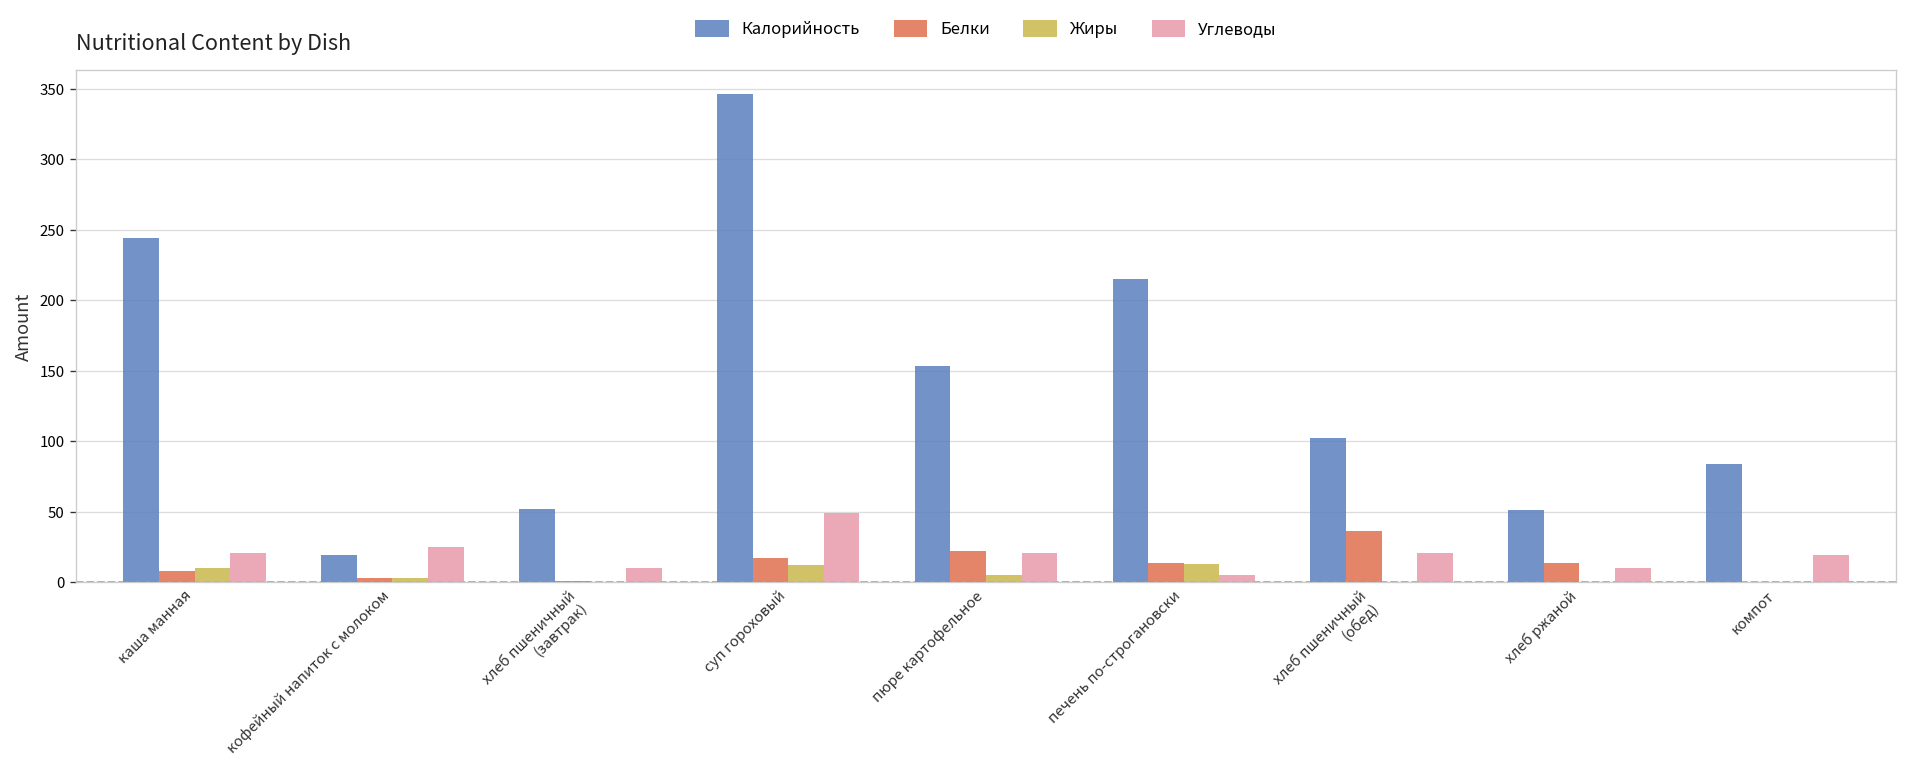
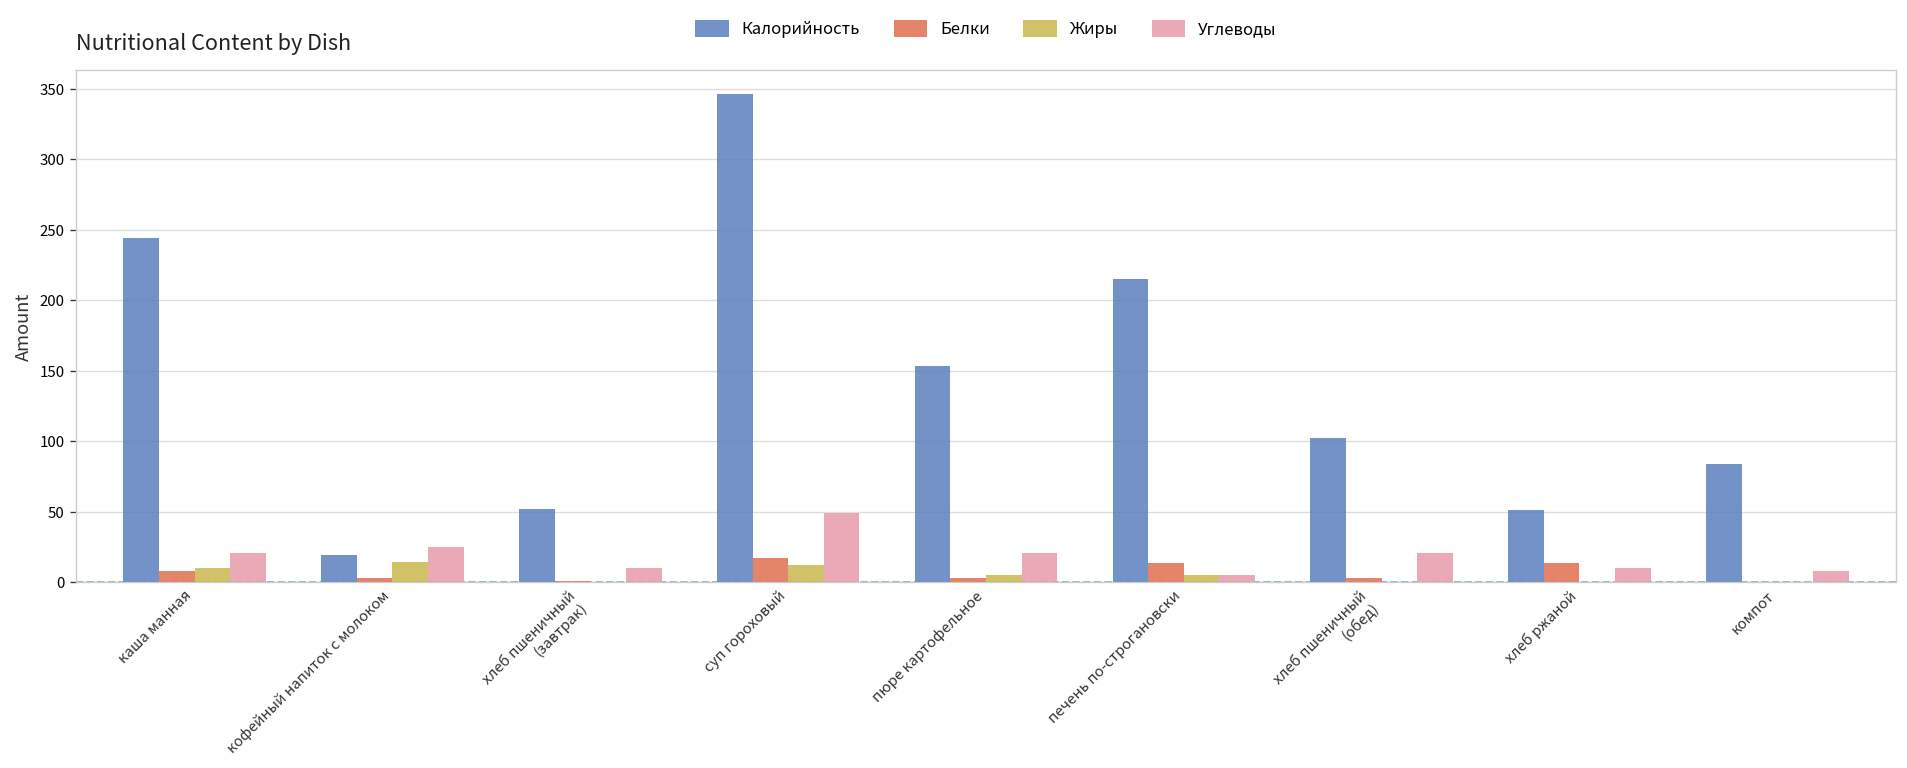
  {
    "Калорийность": {
      "каша манная": 244,
      "кофейный напиток с молоком": 19,
      "хлеб пшеничный (завтрак)": 52,
      "суп гороховый": 346,
      "пюре картофельное": 153,
      "печень по-строгановски": 215,
      "хлеб пшеничный (обед)": 102,
      "хлеб ржаной": 51,
      "компот": 84
    },
    "Белки": {
      "каша манная": 8,
      "кофейный напиток с молоком": 3,
      "суп гороховый": 17,
-     "пюре картофельное": 22,
+     "пюре картофельное": 3,
      "печень по-строгановски": 14,
-     "хлеб пшеничный (обед)": 36,
+     "хлеб пшеничный (обед)": 3,
      "хлеб ржаной": 14,
      "компот": 0
    },
    "Жиры": {
      "каша манная": 10,
-     "кофейный напиток с молоком": 3,
+     "кофейный напиток с молоком": 14,
      "суп гороховый": 12,
      "пюре картофельное": 5,
-     "печень по-строгановски": 13,
+     "печень по-строгановски": 5,
      "компот": 0
    },
    "Углеводы": {
      "каша манная": 21,
      "кофейный напиток с молоком": 25,
      "хлеб пшеничный (завтрак)": 10,
      "суп гороховый": 49,
      "пюре картофельное": 21,
      "печень по-строгановски": 5,
      "хлеб пшеничный (обед)": 21,
      "хлеб ржаной": 10,
-     "компот": 19
+     "компот": 8
    }
  }
